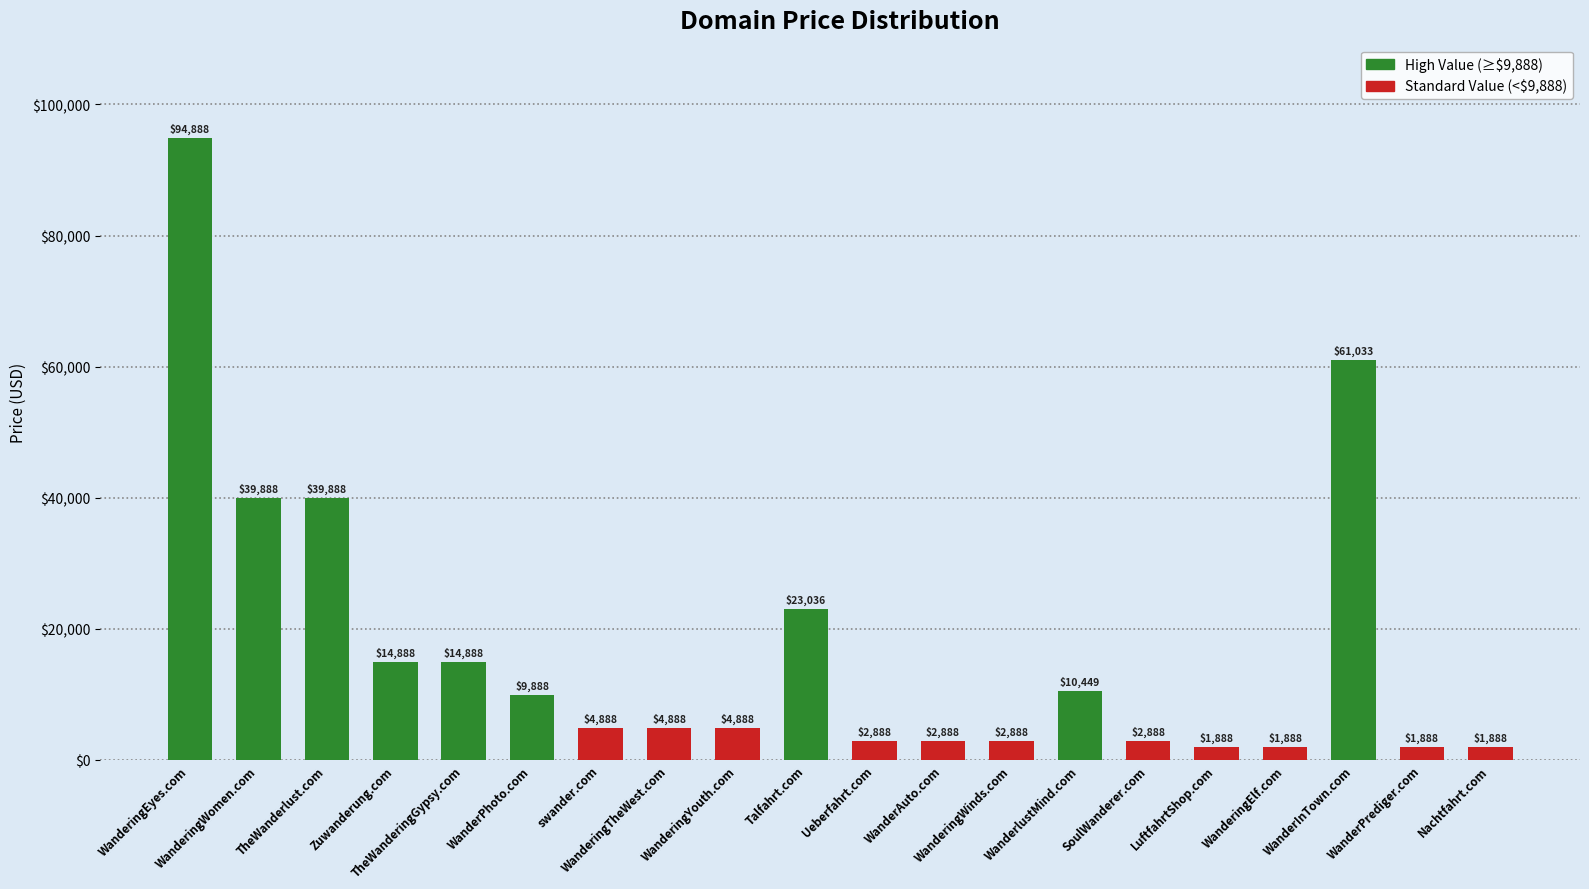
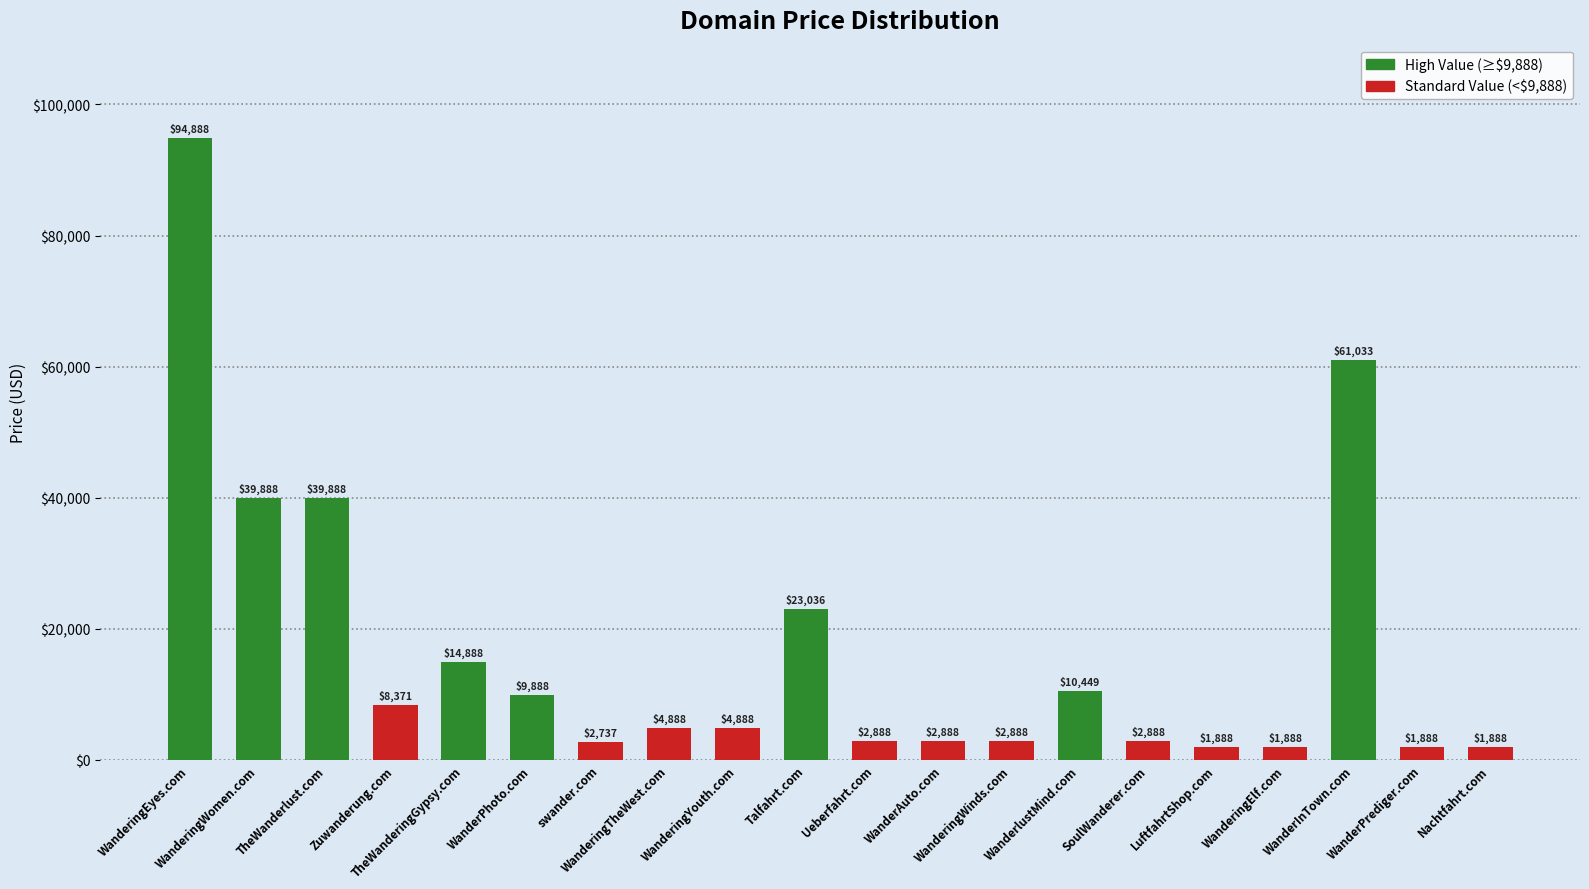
  {
    "WanderingEyes.com": "$94,888",
    "WanderingWomen.com": "$39,888",
    "TheWanderlust.com": "$39,888",
-   "Zuwanderung.com": "$14,888",
+   "Zuwanderung.com": "$8,371",
    "TheWanderingGypsy.com": "$14,888",
    "WanderPhoto.com": "$9,888",
-   "swander.com": "$4,888",
+   "swander.com": "$2,737",
    "WanderingTheWest.com": "$4,888",
    "WanderingYouth.com": "$4,888",
    "Talfahrt.com": "$23,036",
    "Ueberfahrt.com": "$2,888",
    "WanderAuto.com": "$2,888",
    "WanderingWinds.com": "$2,888",
    "WanderlustMind.com": "$10,449",
    "SoulWanderer.com": "$2,888",
    "LuftfahrtShop.com": "$1,888",
    "WanderingElf.com": "$1,888",
    "WanderInTown.com": "$61,033",
    "WanderPrediger.com": "$1,888",
    "Nachtfahrt.com": "$1,888"
  }
